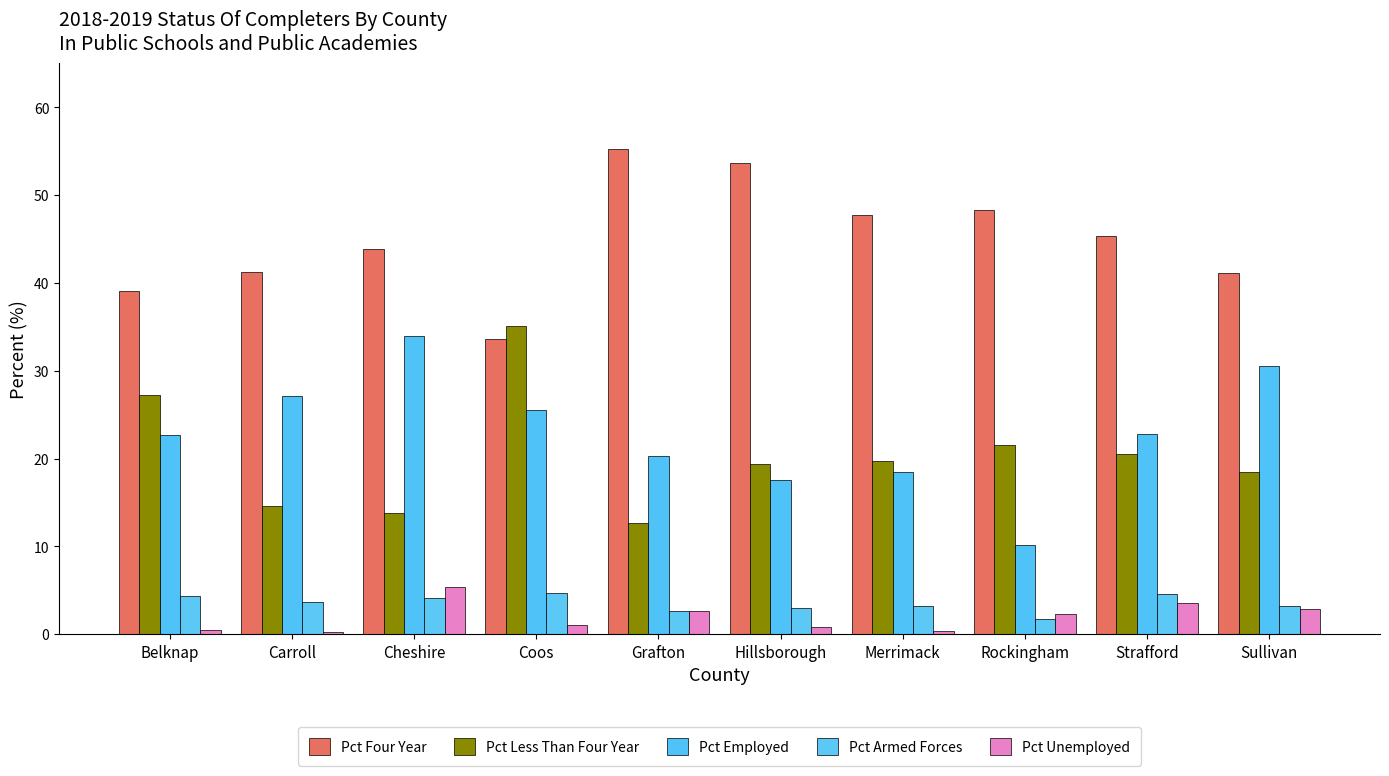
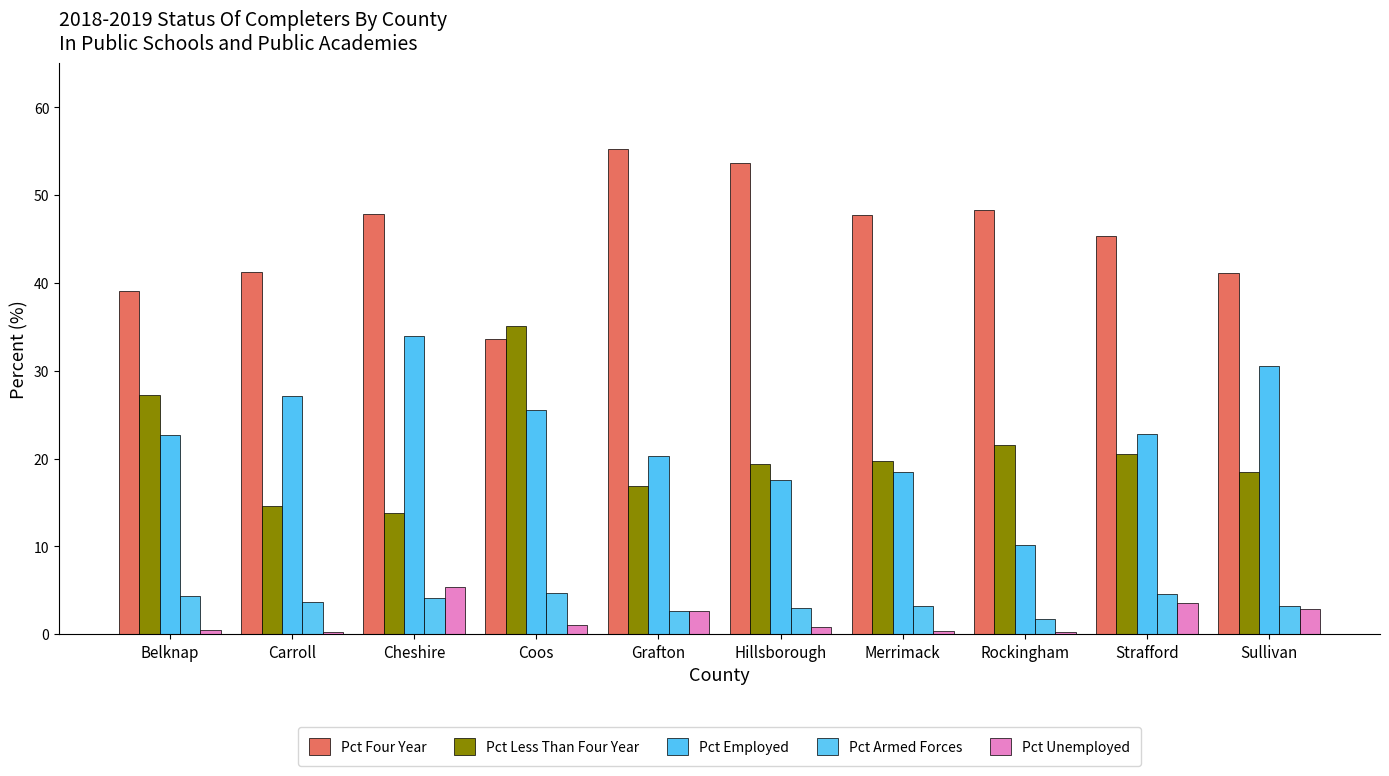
  {
    "Pct Four Year": {
      "Belknap": 39,
      "Carroll": 41,
-     "Cheshire": 44,
+     "Cheshire": 48,
      "Coos": 34,
      "Grafton": 55,
      "Hillsborough": 54,
      "Merrimack": 48,
      "Rockingham": 48,
      "Strafford": 45,
      "Sullivan": 41
    },
    "Pct Less Than Four Year": {
      "Belknap": 27,
      "Carroll": 15,
      "Cheshire": 14,
      "Coos": 35,
-     "Grafton": 13,
+     "Grafton": 17,
      "Hillsborough": 19,
      "Merrimack": 20,
      "Rockingham": 22,
      "Strafford": 21,
      "Sullivan": 18
    },
    "Pct Unemployed": {
      "Belknap": 0,
      "Cheshire": 5,
      "Coos": 1,
      "Grafton": 3,
      "Hillsborough": 1,
      "Merrimack": 0,
-     "Rockingham": 2,
+     "Rockingham": 0,
      "Strafford": 4,
      "Sullivan": 3
    }
  }
